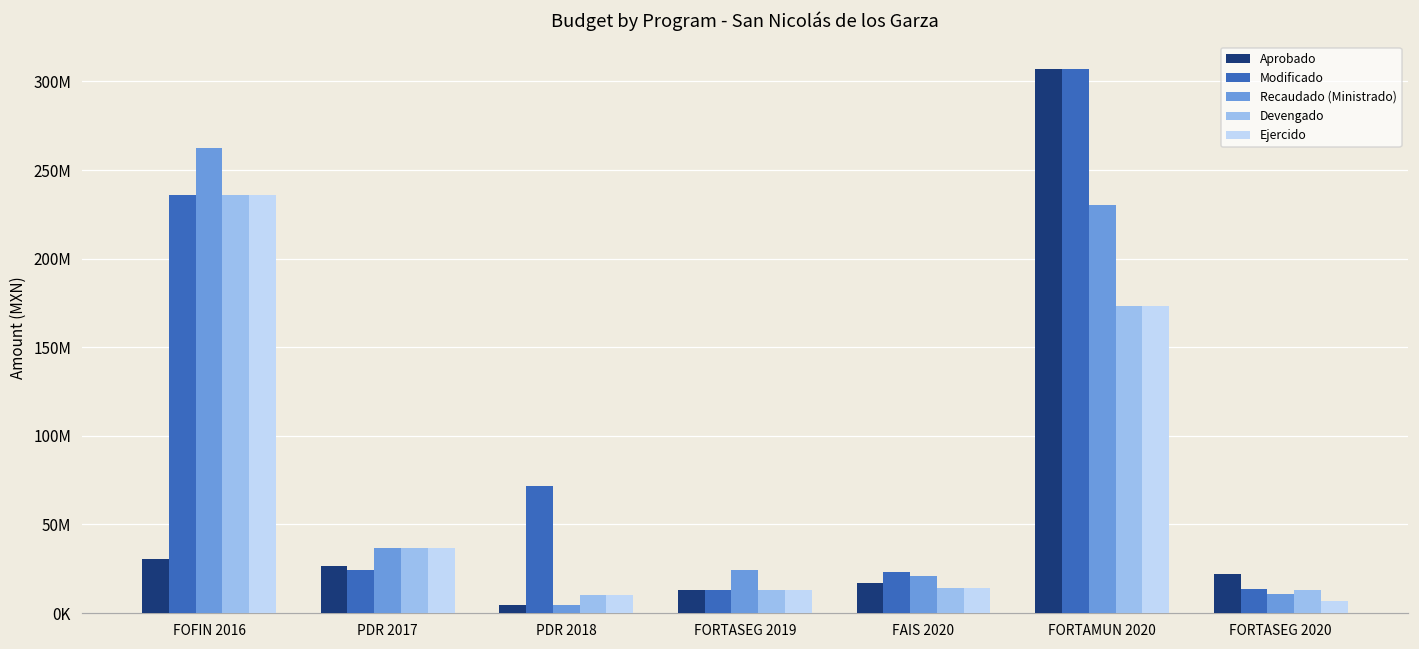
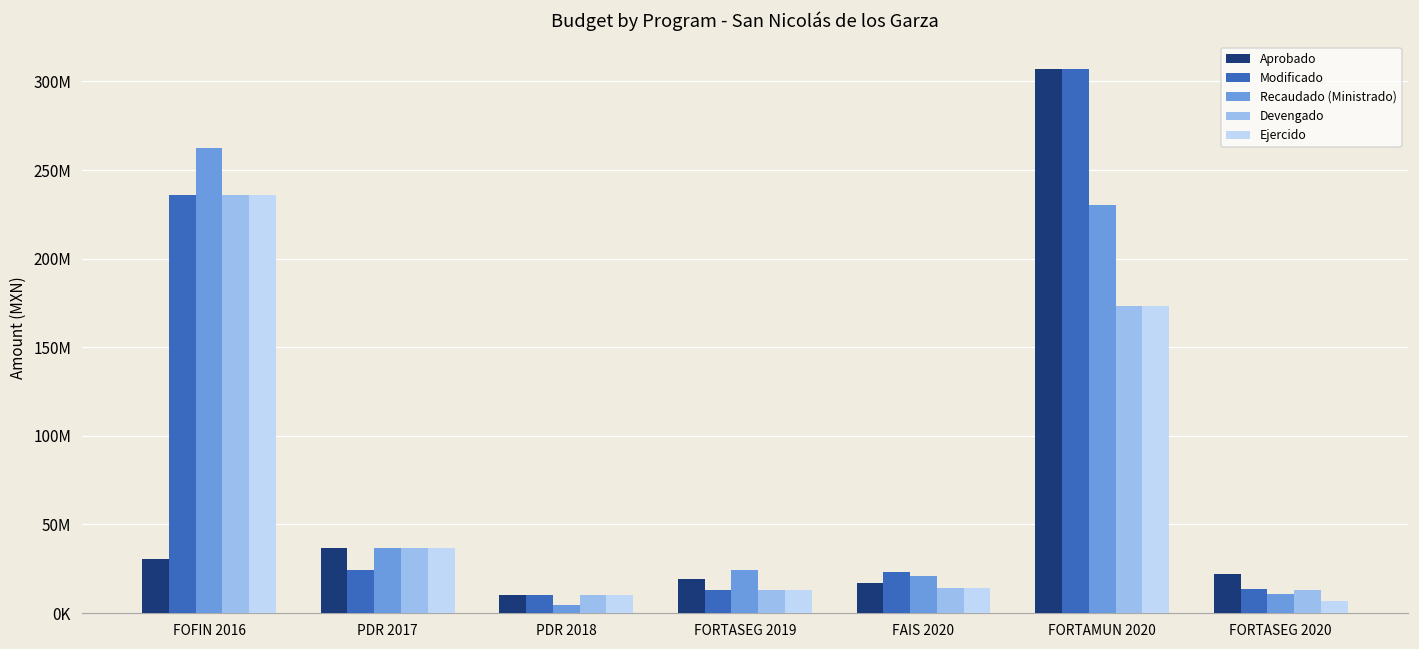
  {
    "Aprobado": {
      "FOFIN 2016": 30000000,
-     "PDR 2017": 27000000,
-     "PDR 2018": 4000000,
-     "FORTASEG 2019": 13000000,
+     "PDR 2017": 37000000,
+     "PDR 2018": 10000000,
+     "FORTASEG 2019": 19000000,
      "FAIS 2020": 17000000,
      "FORTAMUN 2020": 307000000,
      "FORTASEG 2020": 22000000
    },
    "Modificado": {
      "FOFIN 2016": 236000000,
      "PDR 2017": 24000000,
-     "PDR 2018": 72000000,
+     "PDR 2018": 10000000,
      "FORTASEG 2019": 13000000,
      "FAIS 2020": 23000000,
      "FORTAMUN 2020": 307000000,
      "FORTASEG 2020": 14000000
    },
    "Recaudado (Ministrado)": {
      "FOFIN 2016": 263000000,
      "PDR 2017": 37000000,
      "PDR 2018": 4000000,
      "FORTASEG 2019": 24000000,
      "FAIS 2020": 21000000,
      "FORTAMUN 2020": 230000000,
      "FORTASEG 2020": 11000000
    }
  }
